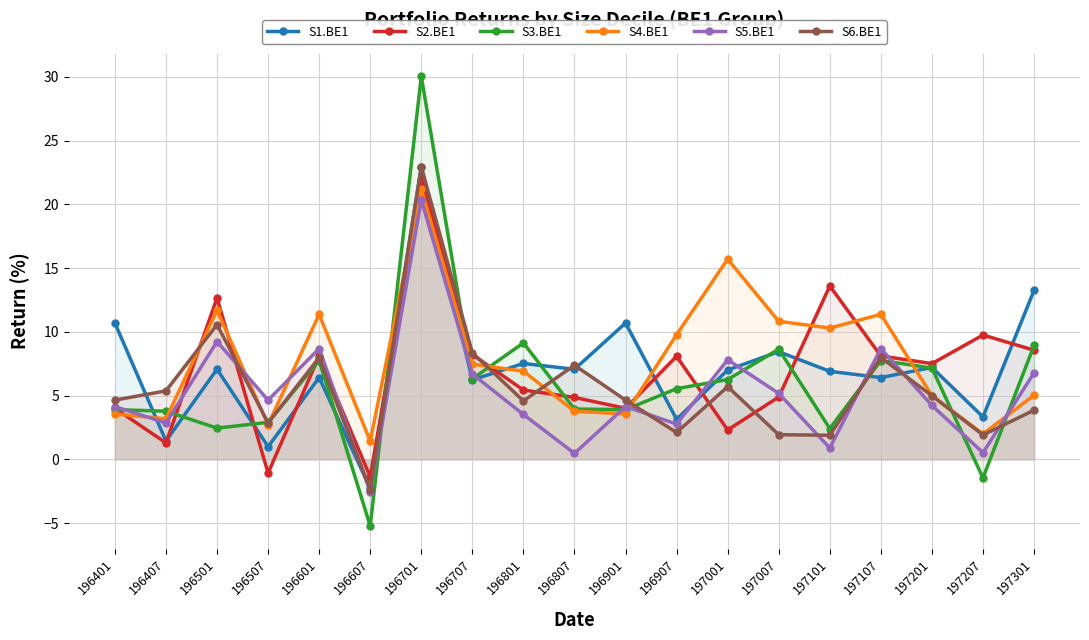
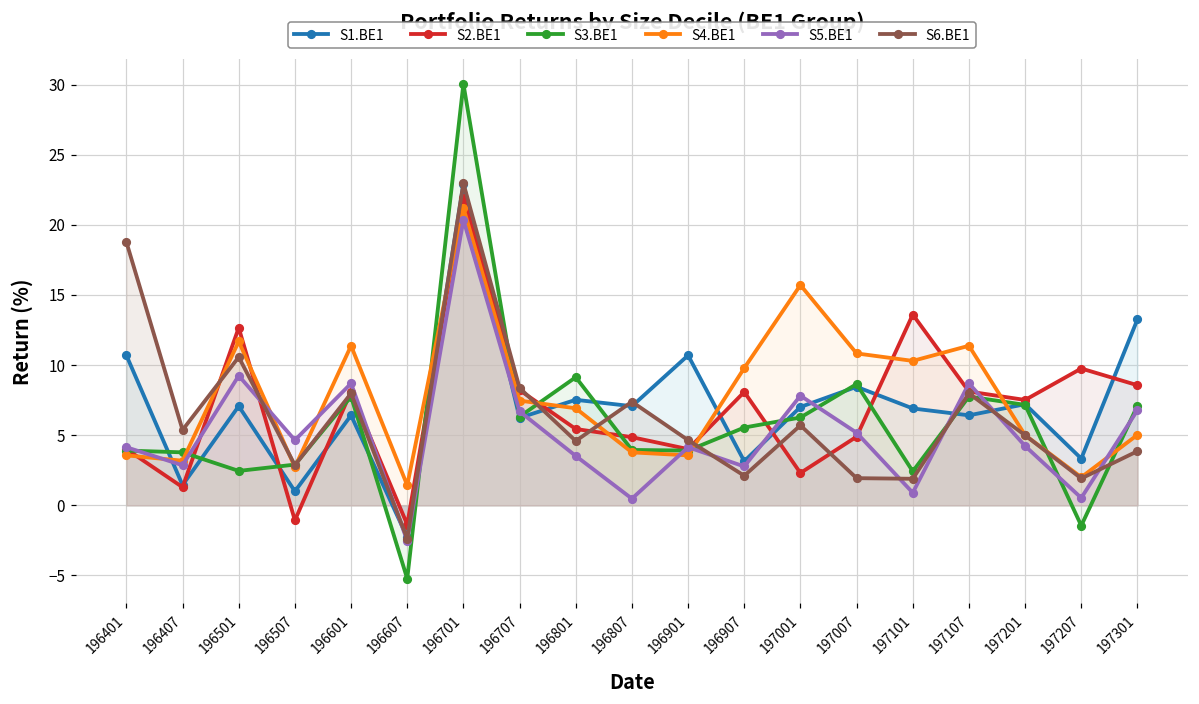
  {
    "S2.BE1": {
      "196507": -1.1,
      "196607": -1.4
    },
    "S3.BE1": {
      "196607": -5.2,
      "197207": -1.5,
-     "197301": 8.9
+     "197301": 7.1
    },
    "S4.BE1": {
      "196401": 3.6,
      "196407": 3.2,
      "196501": 11.7,
      "196601": 11.4,
      "196607": 1.4,
      "196701": 21.2,
      "196707": 7.5,
      "196801": 6.9,
      "196901": 3.6,
      "196907": 9.8,
      "197001": 15.7,
      "197007": 10.8,
      "197101": 10.3,
      "197107": 11.4,
      "197301": 5.0
    },
    "S6.BE1": {
-     "196401": 4.6
+     "196401": 18.8
    }
  }
